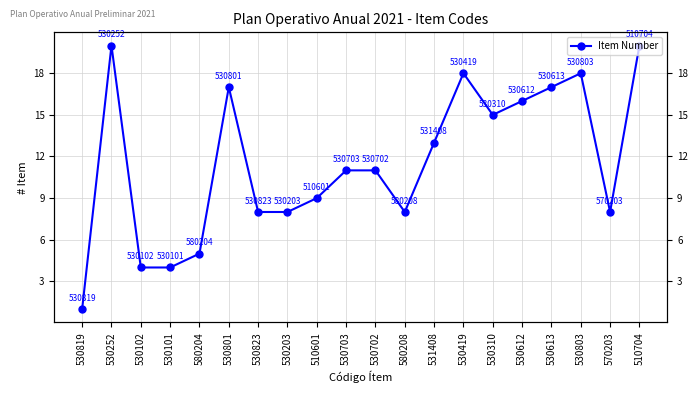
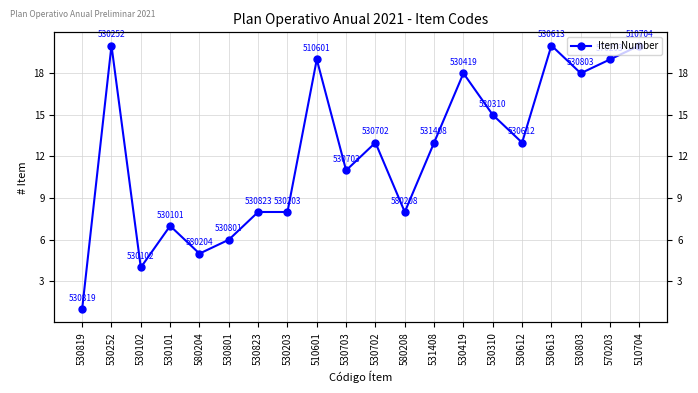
  {
-   "530101": 4,
-   "530801": 17,
-   "510601": 9,
-   "530702": 11,
-   "530612": 16,
-   "530613": 17,
-   "570203": 8
+   "530101": 7,
+   "530801": 6,
+   "510601": 19,
+   "530702": 13,
+   "530612": 13,
+   "530613": 20,
+   "570203": 19
  }
